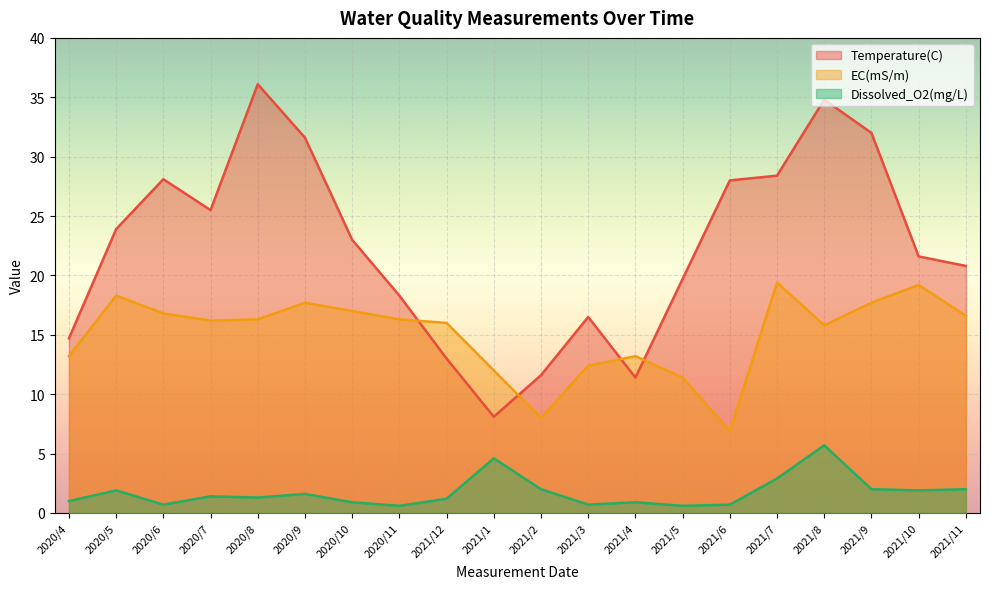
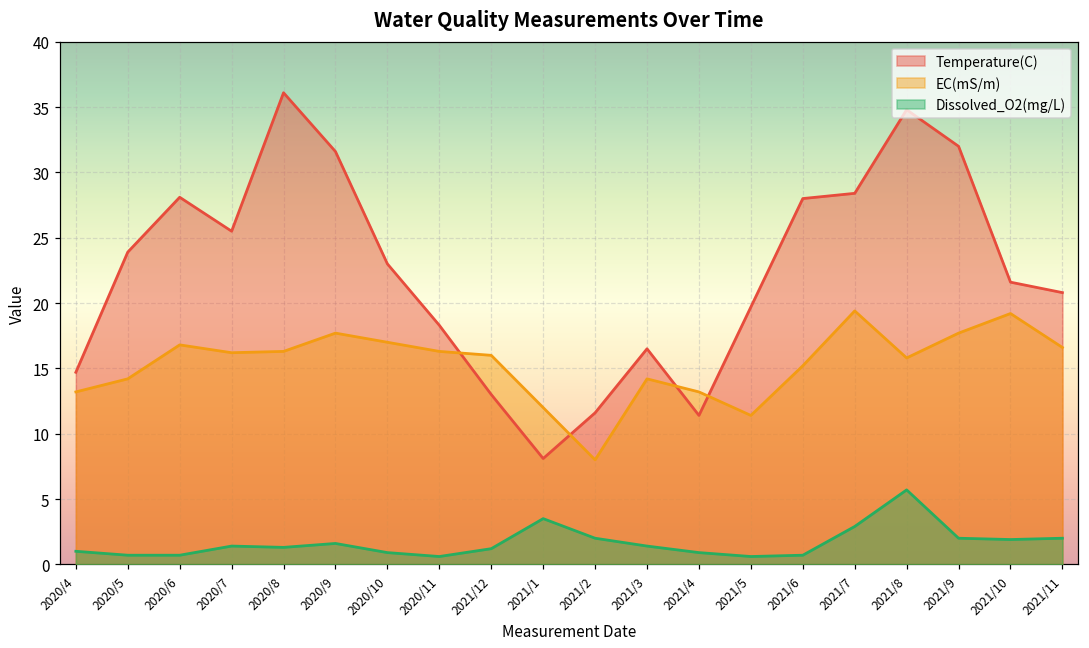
  {
    "Temperature(C)": {
      "2020/4": 14.7,
      "2020/5": 23.9,
      "2020/6": 28.1,
      "2020/7": 25.5,
      "2020/8": 36.1,
      "2020/9": 31.6,
      "2020/10": 23.0,
      "2020/11": 18.3,
      "2021/12": 13.0,
      "2021/1": 8.1,
      "2021/2": 11.6,
      "2021/3": 16.5,
      "2021/4": 11.4,
      "2021/5": 19.7,
      "2021/6": 28.0,
      "2021/7": 28.4,
      "2021/9": 32.0,
      "2021/10": 21.6,
      "2021/11": 20.8
    },
    "EC(mS/m)": {
      "2020/4": 13.2,
-     "2020/5": 18.3,
+     "2020/5": 14.2,
      "2020/6": 16.8,
      "2020/7": 16.2,
      "2020/8": 16.3,
      "2020/9": 17.7,
      "2020/10": 17.0,
      "2020/11": 16.3,
      "2021/12": 16.0,
      "2021/1": 12.0,
      "2021/2": 8.0,
-     "2021/3": 12.4,
+     "2021/3": 14.2,
      "2021/4": 13.2,
      "2021/5": 11.4,
-     "2021/6": 6.9,
+     "2021/6": 15.2,
      "2021/7": 19.4,
      "2021/8": 15.8,
      "2021/9": 17.7,
      "2021/10": 19.2,
      "2021/11": 16.6
    },
    "Dissolved_O2(mg/L)": {
      "2020/4": 1.0,
-     "2020/5": 1.9,
+     "2020/5": 0.7,
      "2020/6": 0.7,
      "2020/7": 1.4,
      "2020/8": 1.3,
      "2020/9": 1.6,
      "2020/10": 0.9,
      "2020/11": 0.6,
      "2021/12": 1.2,
-     "2021/1": 4.6,
+     "2021/1": 3.5,
      "2021/2": 2.0,
-     "2021/3": 0.7,
+     "2021/3": 1.4,
      "2021/4": 0.9,
      "2021/5": 0.6,
      "2021/6": 0.7,
      "2021/7": 2.9,
      "2021/8": 5.7,
      "2021/9": 2.0,
      "2021/10": 1.9,
      "2021/11": 2.0
    }
  }
